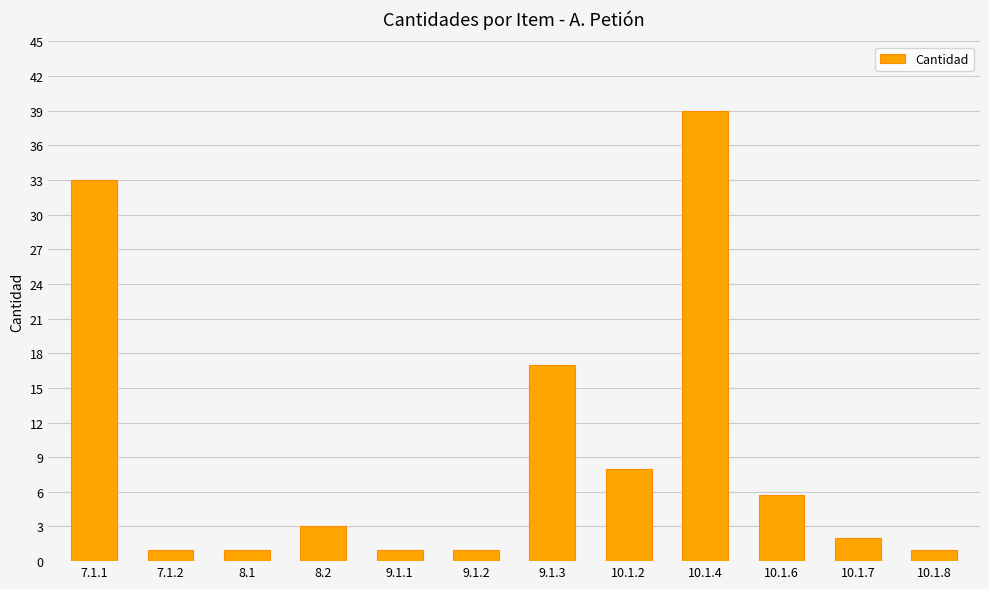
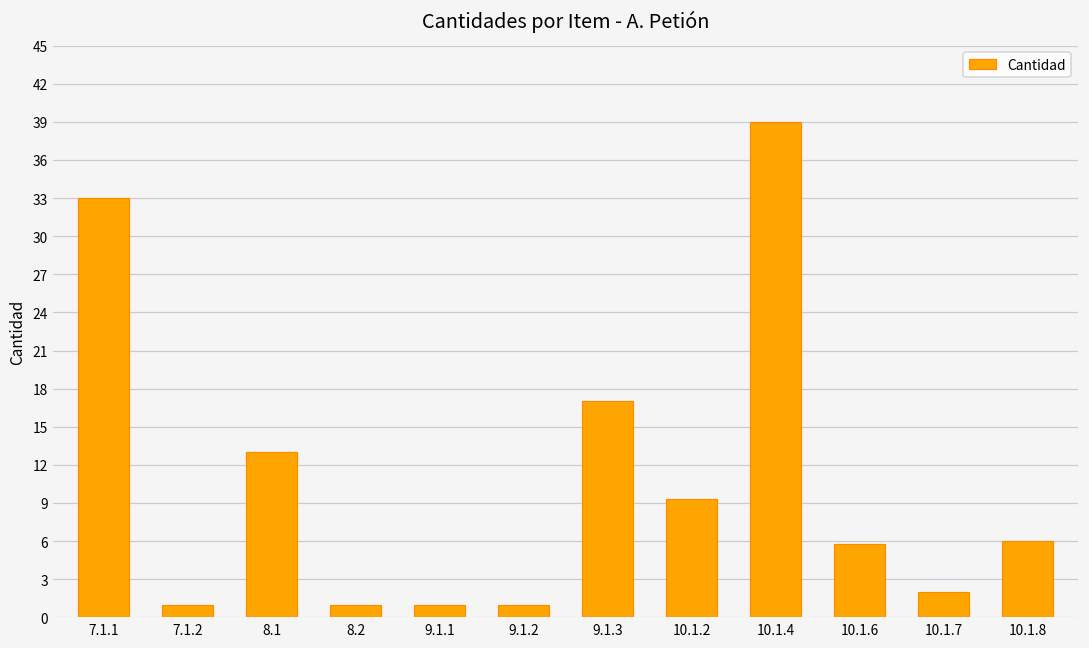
  {
    "7.1.1": 33.0,
    "7.1.2": 1.0,
-   "8.1": 1,
-   "8.2": 3,
+   "8.1": 13,
+   "8.2": 1,
    "9.1.1": 1.0,
    "9.1.2": 1.0,
    "9.1.3": 17.0,
-   "10.1.2": 8.0,
+   "10.1.2": 9.3,
    "10.1.4": 39.0,
    "10.1.6": 5.7,
    "10.1.7": 2.0,
-   "10.1.8": 1
+   "10.1.8": 6
  }
